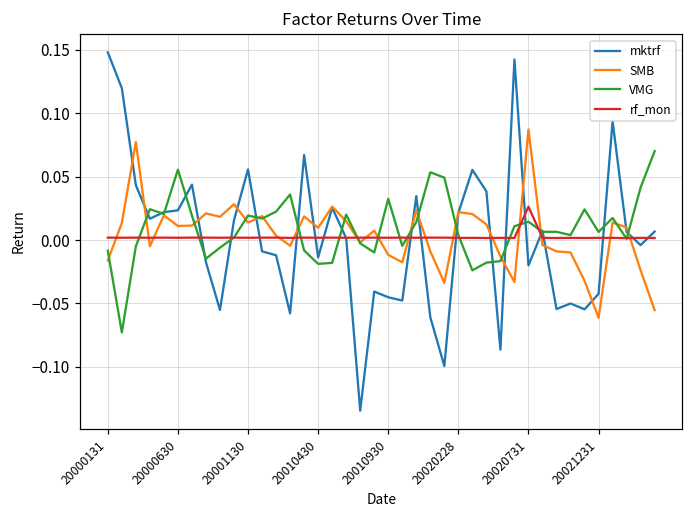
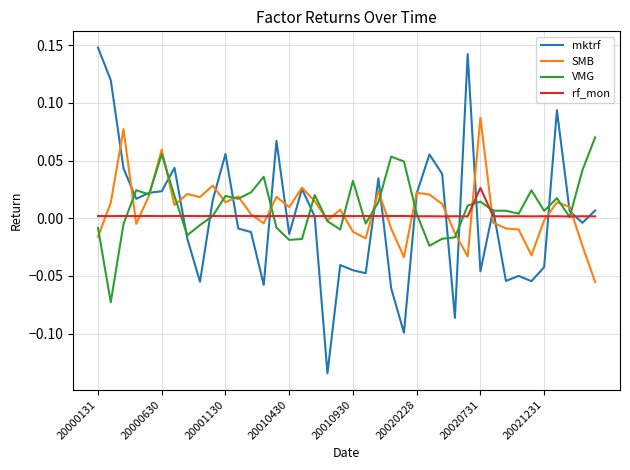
  {
    "mktrf": {
      "20000131": 0.148,
      "20000630": 0.023,
      "20001130": 0.056,
      "20010430": -0.014,
      "20010930": -0.045,
-     "20020731": -0.020,
+     "20020731": -0.046,
      "20021231": -0.042
    },
    "SMB": {
      "20000131": -0.016,
-     "20000630": 0.011,
+     "20000630": 0.060,
      "20001130": 0.014,
      "20010430": 0.010,
      "20010930": -0.012,
      "20020731": 0.087,
-     "20021231": -0.061
+     "20021231": -0.002
    },
    "VMG": {
      "20000131": -0.008,
      "20000630": 0.056,
      "20001130": 0.019,
      "20010430": -0.019,
      "20010930": 0.033,
      "20020228": 0.004,
      "20020731": 0.014,
      "20021231": 0.006
    },
    "rf_mon": {
      "20000131": 0.002,
      "20000630": 0.002,
      "20001130": 0.002,
      "20010430": 0.002,
      "20010930": 0.002,
      "20020228": 0.002,
      "20020731": 0.026,
      "20021231": 0.002
    }
  }
